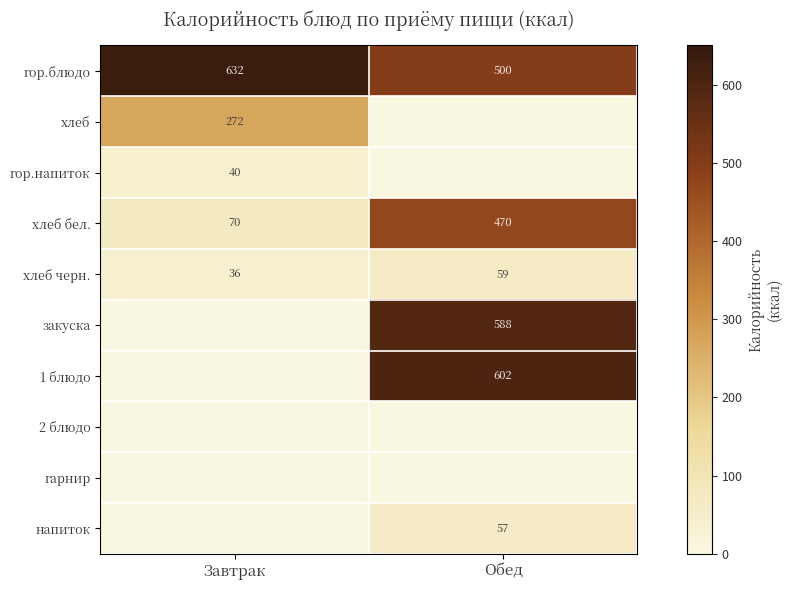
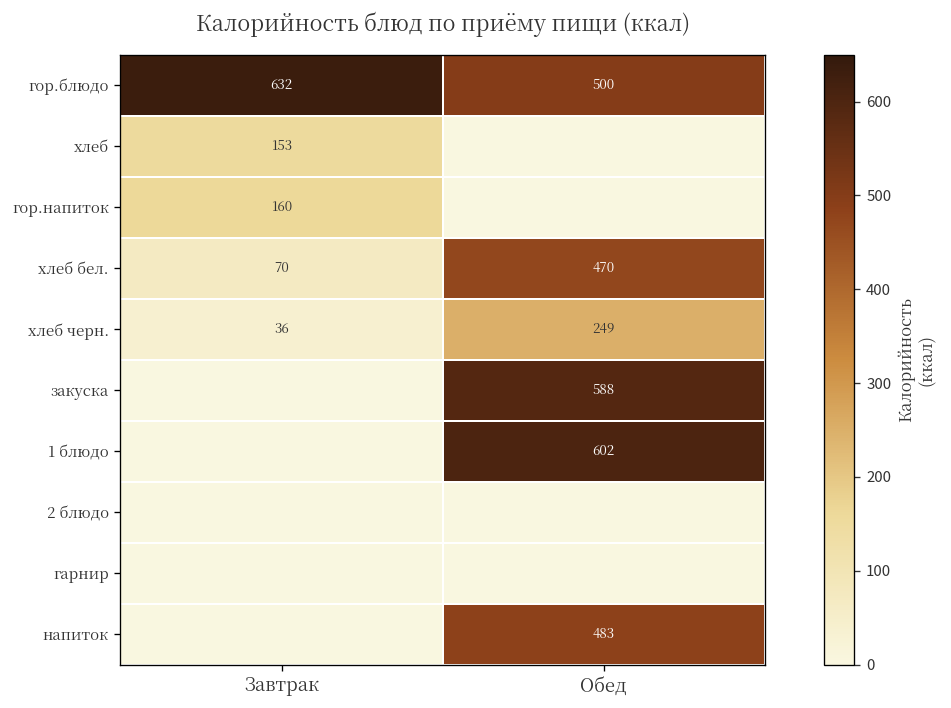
  {
    "гор.блюдо": {
      "Завтрак": 632,
      "Обед": 500
    },
    "хлеб": {
-     "Завтрак": 272
+     "Завтрак": 153
    },
    "гор.напиток": {
-     "Завтрак": 40
+     "Завтрак": 160
    },
    "хлеб бел.": {
      "Завтрак": 70,
      "Обед": 470
    },
    "хлеб черн.": {
      "Завтрак": 36,
-     "Обед": 59
+     "Обед": 249
    },
    "закуска": {
      "Обед": 588
    },
    "1 блюдо": {
      "Обед": 602
    },
    "напиток": {
-     "Обед": 57
+     "Обед": 483
    }
  }
